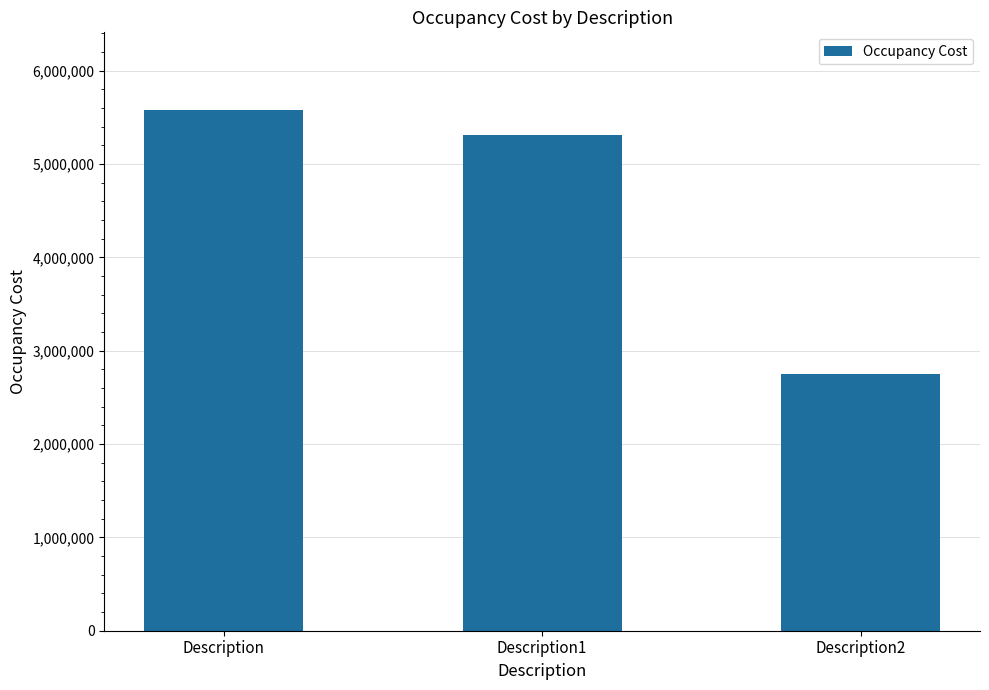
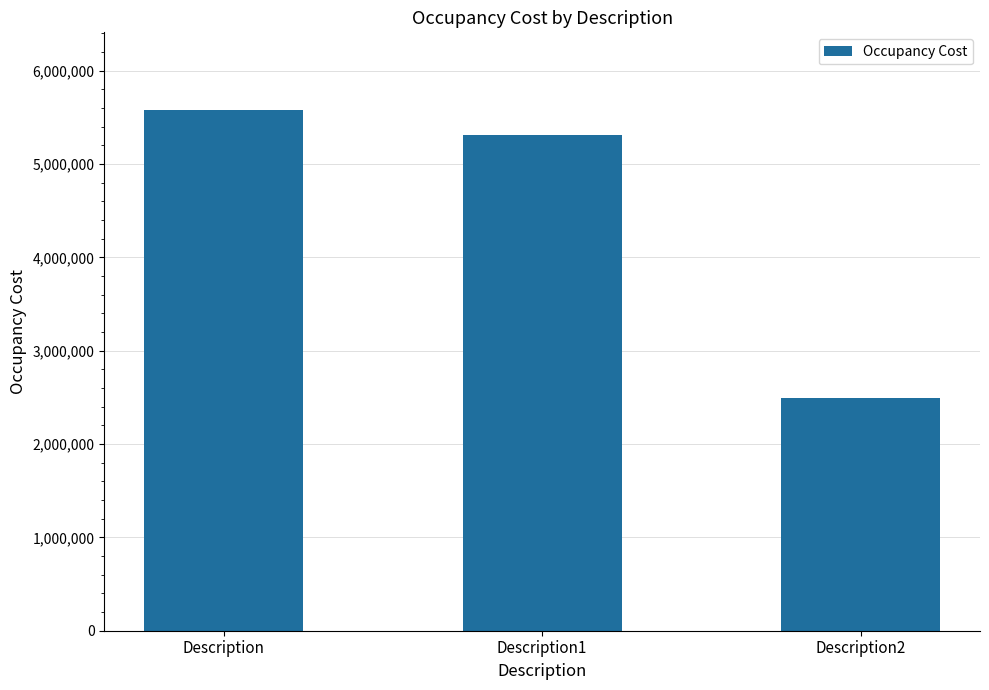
  {
    "Description": "5,600,000",
    "Description1": "5,300,000",
-   "Description2": "2,700,000"
+   "Description2": "2,500,000"
  }
